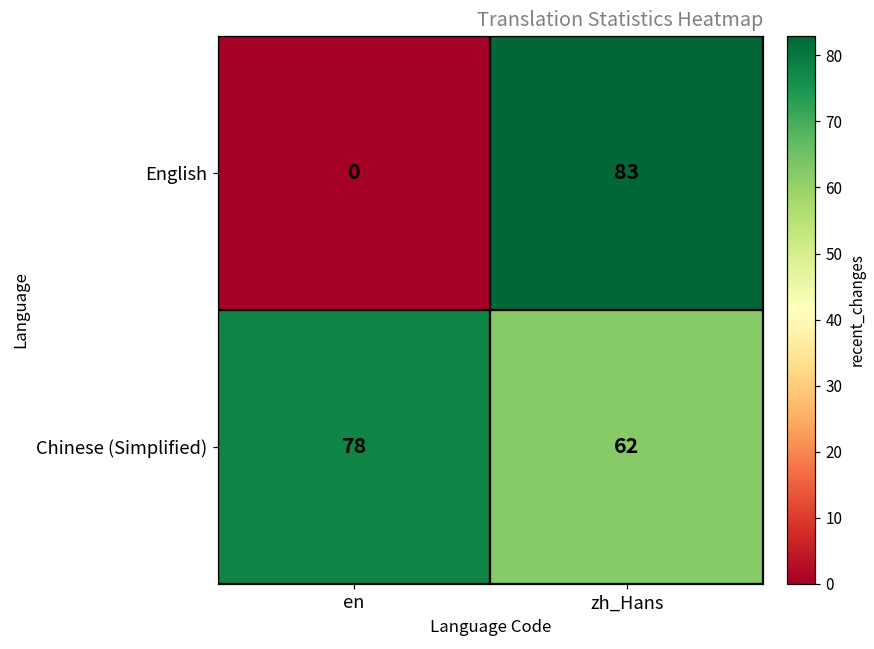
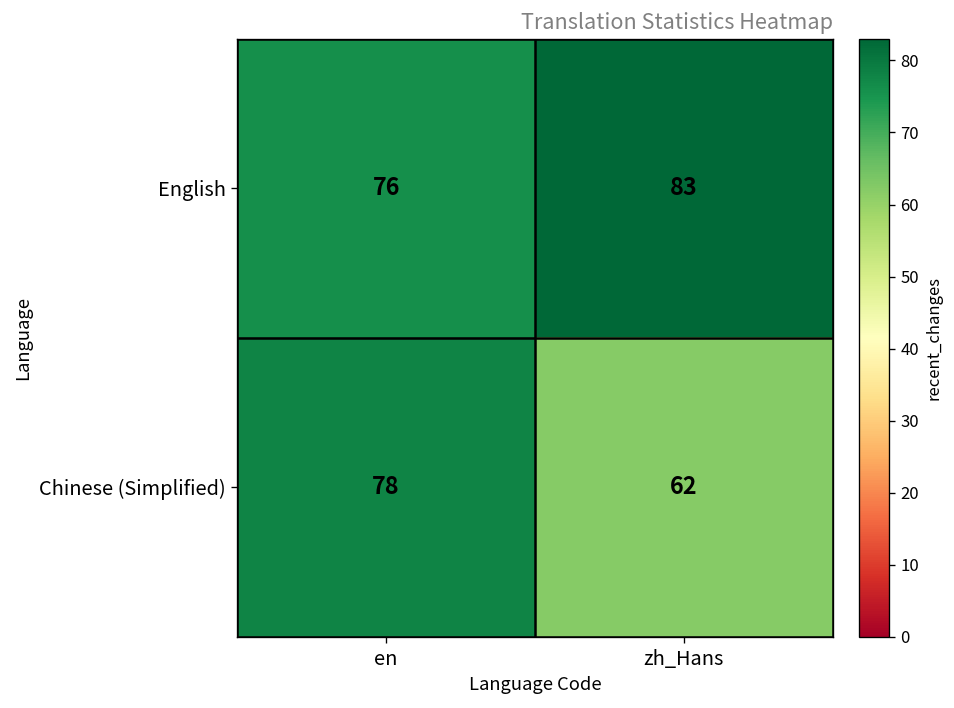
  {
    "English": {
-     "en": 0,
+     "en": 76,
      "zh_Hans": 83
    },
    "Chinese (Simplified)": {
      "en": 78,
      "zh_Hans": 62
    }
  }
